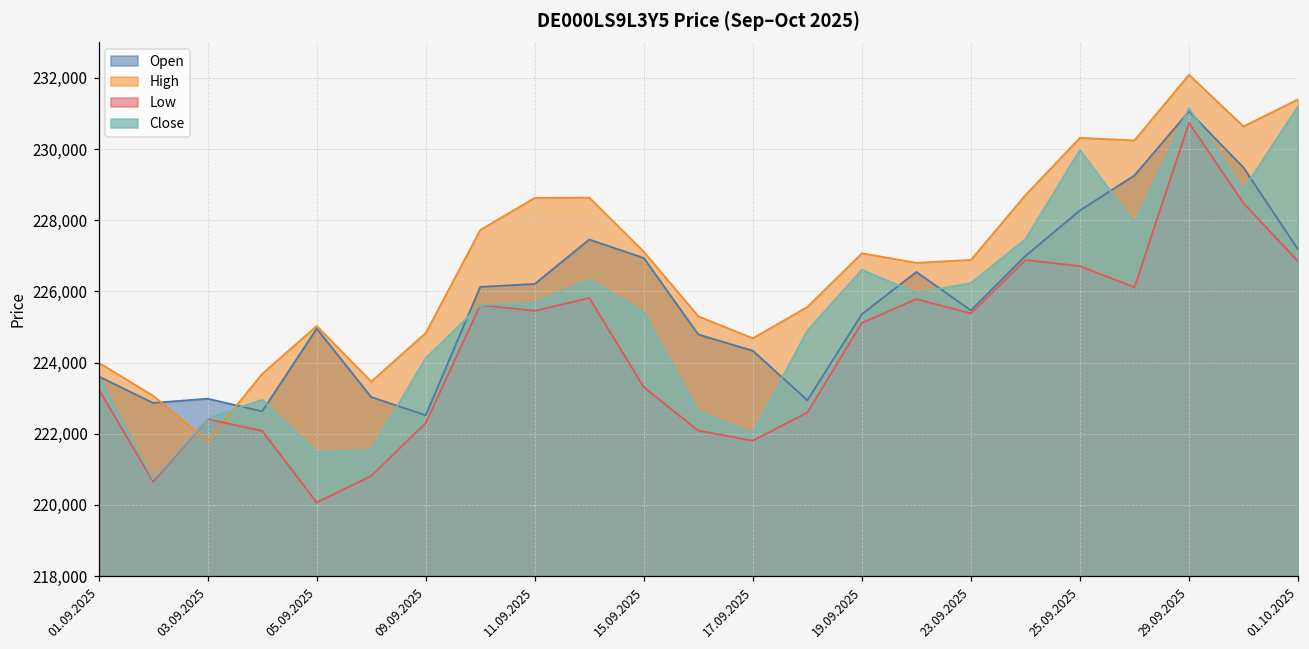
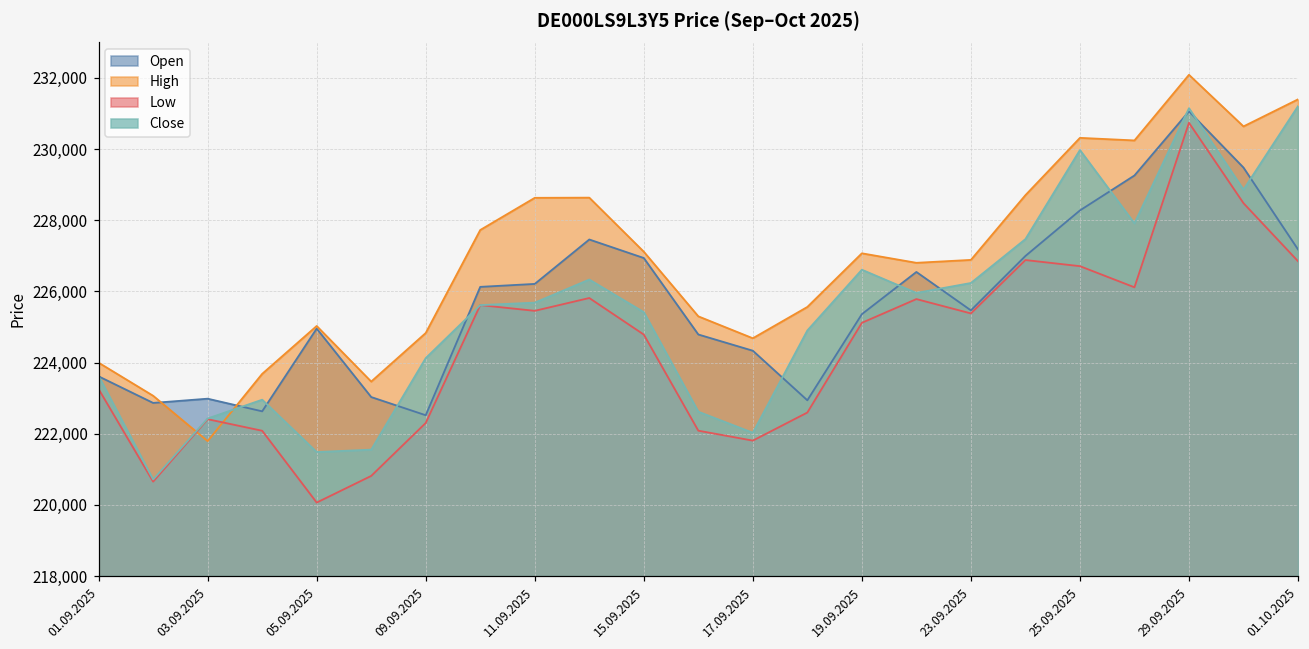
  {
    "High": {
      "01.09.2025": "224,000",
      "03.09.2025": "221,800",
      "09.09.2025": "224,800",
      "11.09.2025": "228,600",
      "15.09.2025": "227,100",
      "17.09.2025": "224,700",
      "19.09.2025": "227,100",
      "23.09.2025": "226,900",
      "25.09.2025": "230,300",
      "29.09.2025": "232,100",
      "01.10.2025": "231,400"
    },
    "Low": {
      "01.09.2025": "223,300",
      "05.09.2025": "220,100",
      "09.09.2025": "222,300",
      "11.09.2025": "225,500",
-     "15.09.2025": "223,300",
+     "15.09.2025": "224,800",
      "17.09.2025": "221,800",
      "19.09.2025": "225,100",
      "23.09.2025": "225,400",
      "25.09.2025": "226,700",
      "29.09.2025": "230,700",
      "01.10.2025": "226,800"
    }
  }
